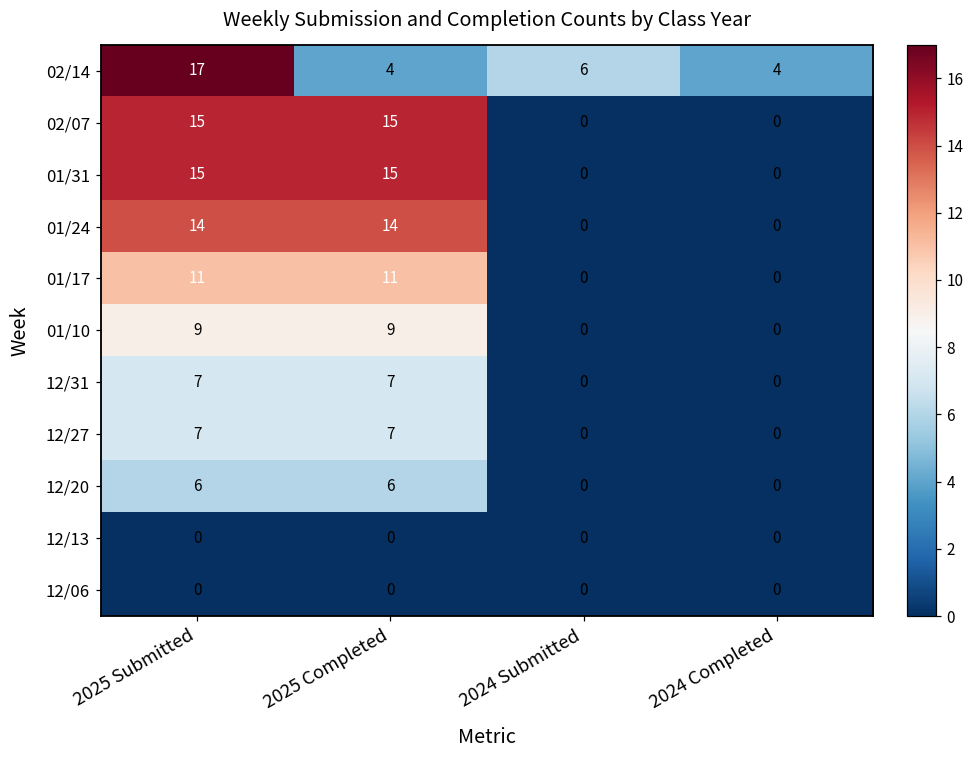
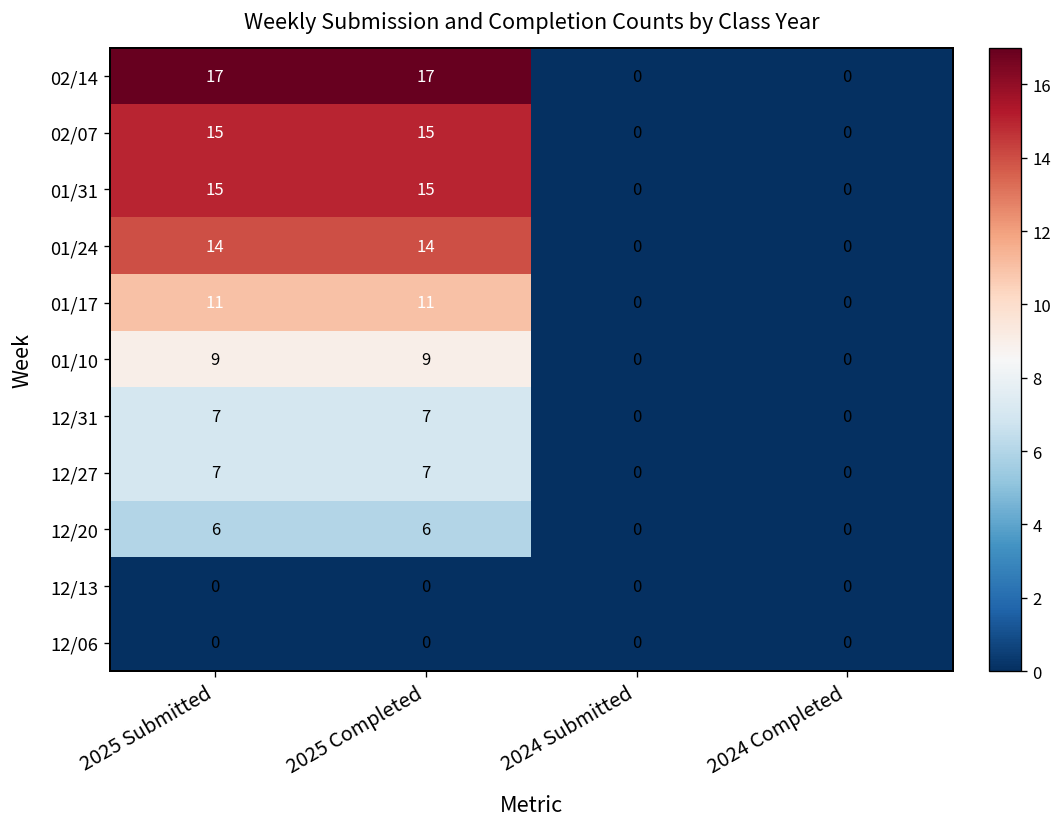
  {
    "02/14": {
      "2025 Submitted": 17,
-     "2025 Completed": 4,
-     "2024 Submitted": 6,
-     "2024 Completed": 4
+     "2025 Completed": 17,
+     "2024 Submitted": 0,
+     "2024 Completed": 0
    },
    "02/07": {
      "2025 Submitted": 15,
      "2025 Completed": 15,
      "2024 Submitted": 0,
      "2024 Completed": 0
    },
    "01/31": {
      "2025 Submitted": 15,
      "2025 Completed": 15,
      "2024 Submitted": 0,
      "2024 Completed": 0
    },
    "01/24": {
      "2025 Submitted": 14,
      "2025 Completed": 14,
      "2024 Submitted": 0,
      "2024 Completed": 0
    },
    "01/17": {
      "2025 Submitted": 11,
      "2025 Completed": 11,
      "2024 Submitted": 0,
      "2024 Completed": 0
    },
    "01/10": {
      "2025 Submitted": 9,
      "2025 Completed": 9,
      "2024 Submitted": 0,
      "2024 Completed": 0
    },
    "12/31": {
      "2025 Submitted": 7,
      "2025 Completed": 7,
      "2024 Submitted": 0,
      "2024 Completed": 0
    },
    "12/27": {
      "2025 Submitted": 7,
      "2025 Completed": 7,
      "2024 Submitted": 0,
      "2024 Completed": 0
    },
    "12/20": {
      "2025 Submitted": 6,
      "2025 Completed": 6,
      "2024 Submitted": 0,
      "2024 Completed": 0
    },
    "12/13": {
      "2025 Submitted": 0,
      "2025 Completed": 0,
      "2024 Submitted": 0,
      "2024 Completed": 0
    },
    "12/06": {
      "2025 Submitted": 0,
      "2025 Completed": 0,
      "2024 Submitted": 0,
      "2024 Completed": 0
    }
  }
